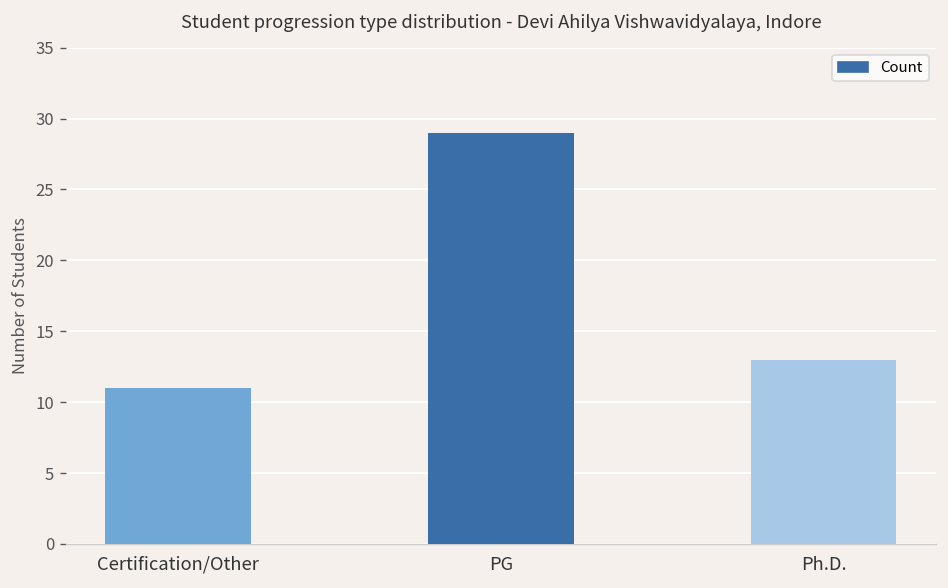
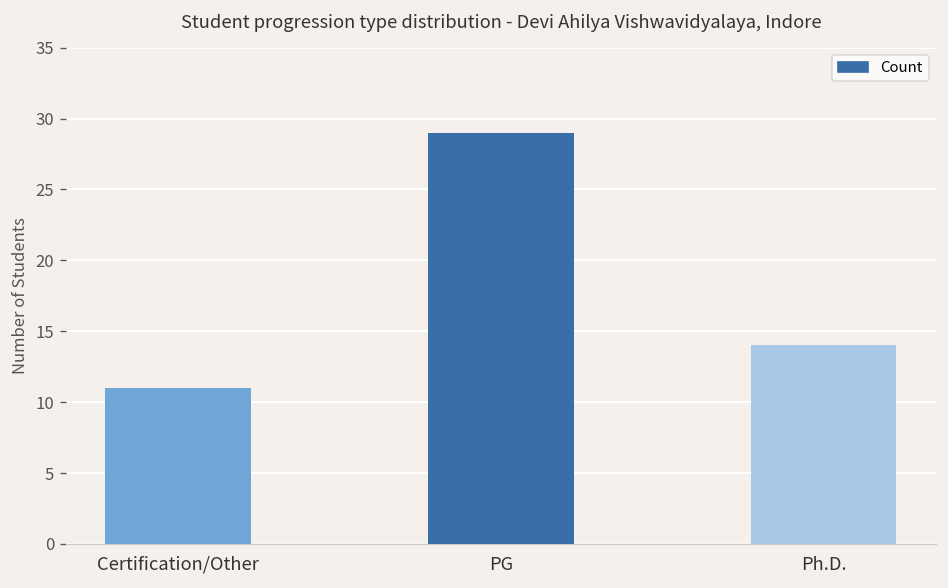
  {
    "Certification/Other": 11,
    "PG": 29,
-   "Ph.D.": 13
+   "Ph.D.": 14
  }
